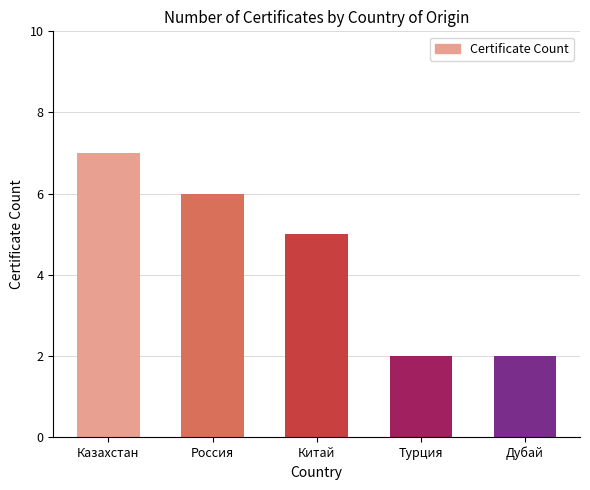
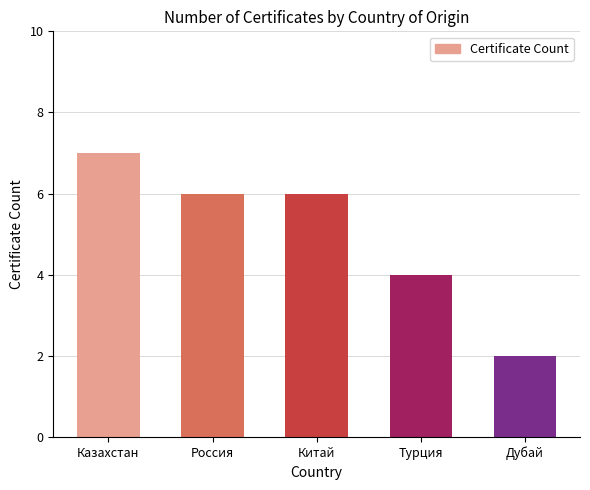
  {
    "Казахстан": 7,
    "Россия": 6,
-   "Китай": 5,
-   "Турция": 2,
+   "Китай": 6,
+   "Турция": 4,
    "Дубай": 2
  }
